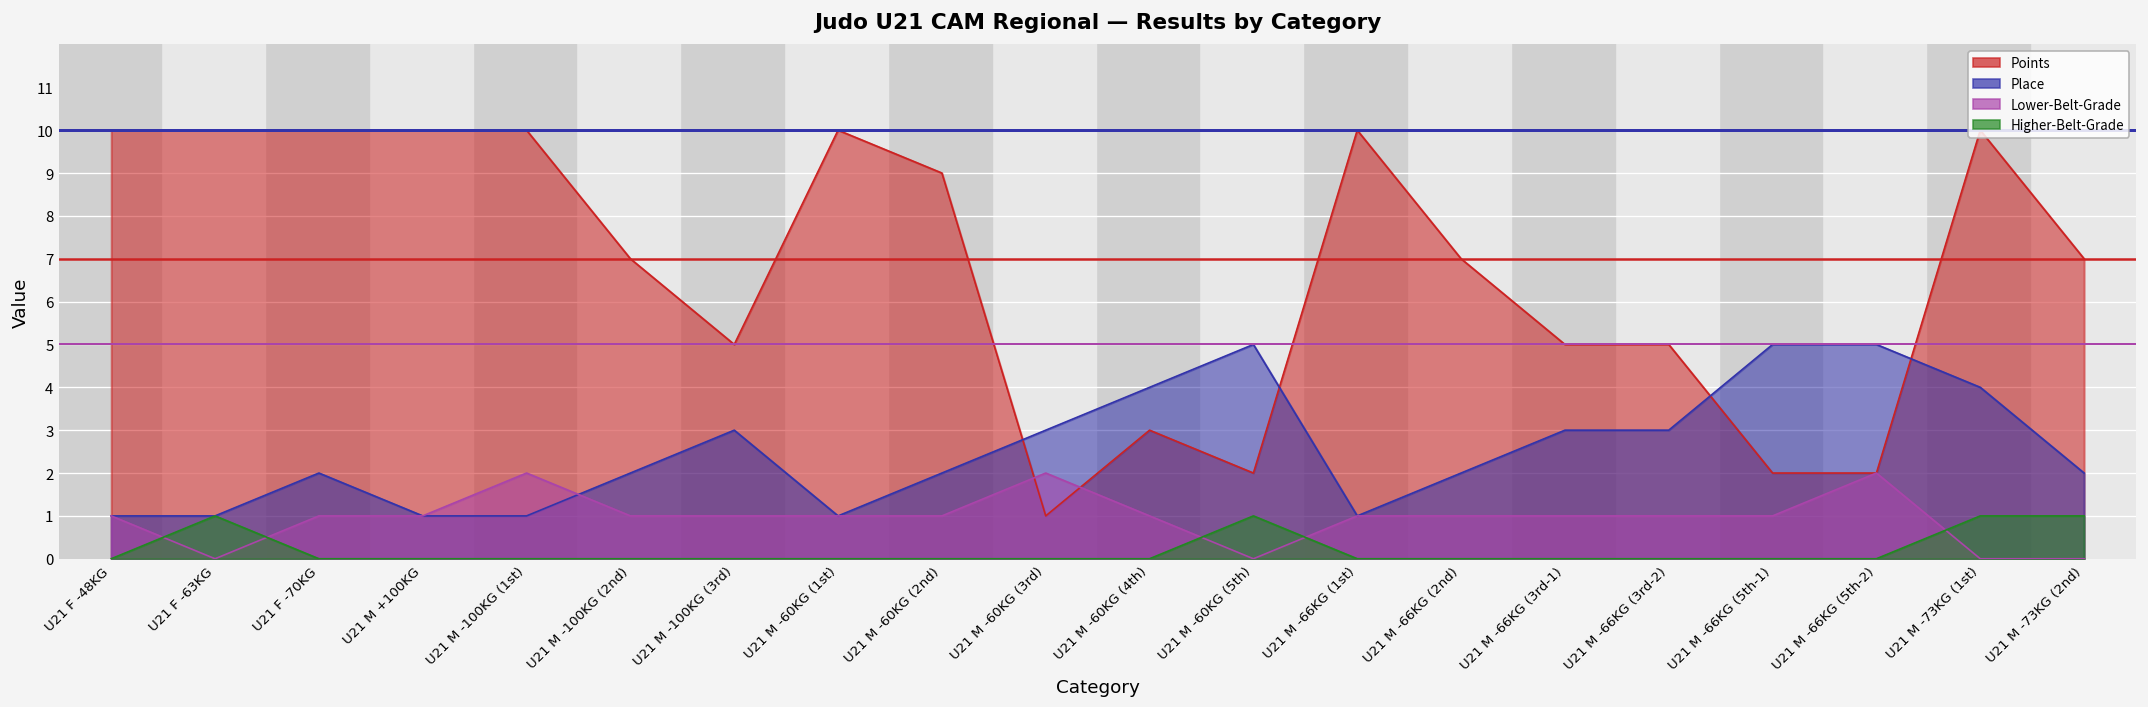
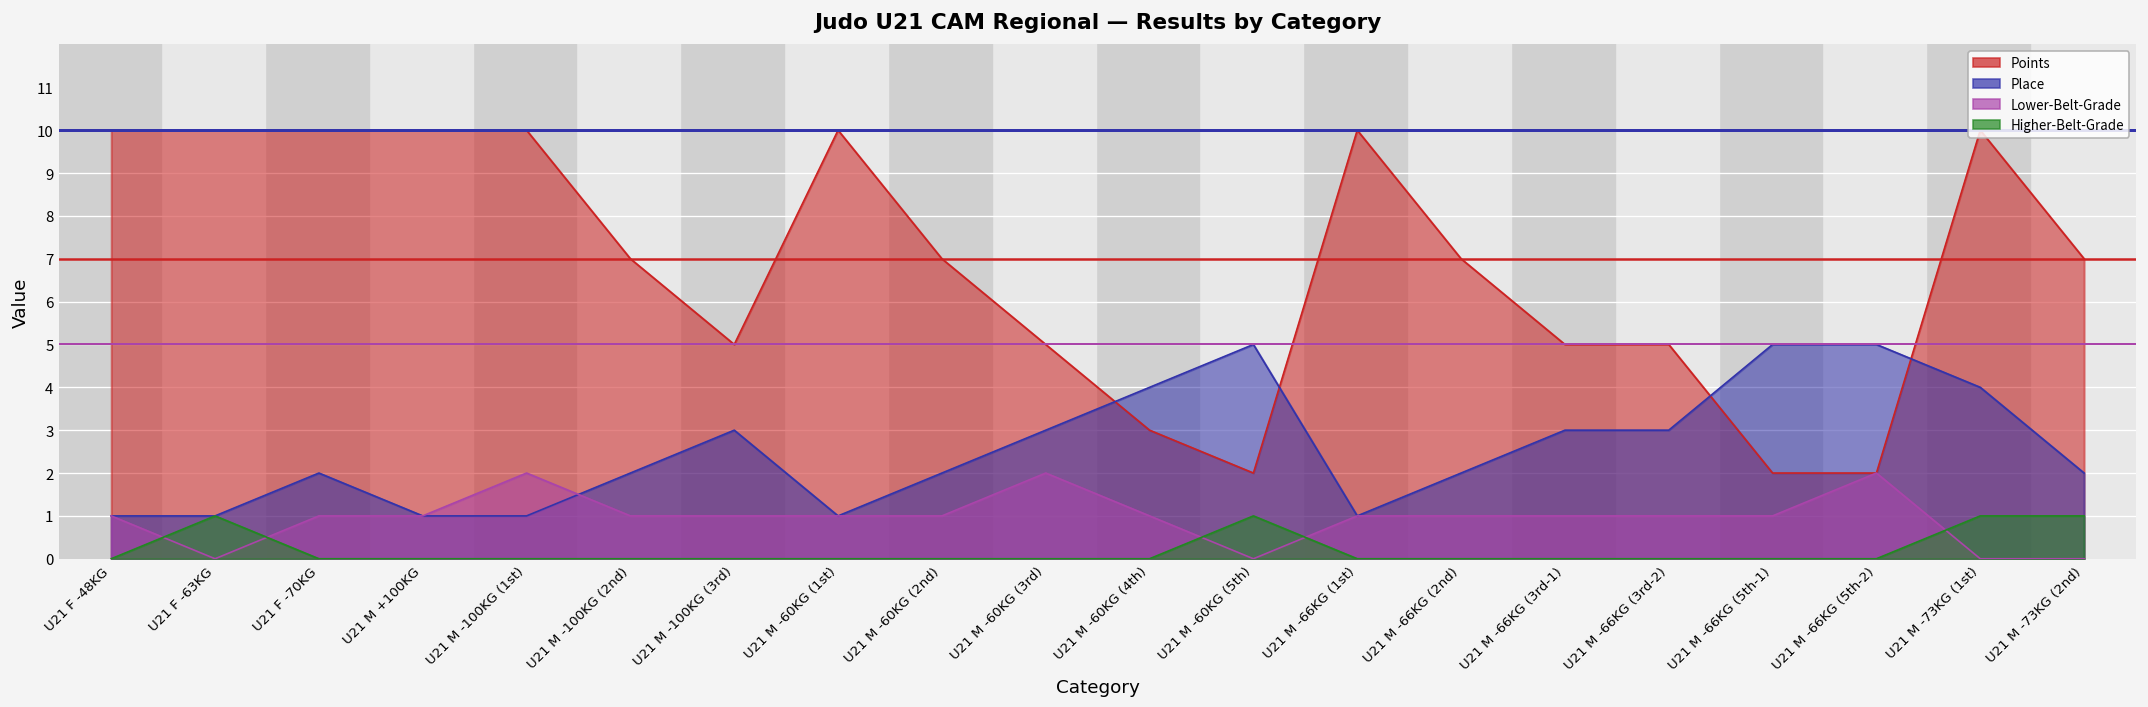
  {
    "Points": {
      "U21 F -48KG": 10,
      "U21 F -63KG": 10,
      "U21 F -70KG": 10,
      "U21 M +100KG": 10,
      "U21 M -100KG (1st)": 10,
      "U21 M -100KG (2nd)": 7,
      "U21 M -100KG (3rd)": 5,
      "U21 M -60KG (1st)": 10,
-     "U21 M -60KG (2nd)": 9,
-     "U21 M -60KG (3rd)": 1,
+     "U21 M -60KG (2nd)": 7,
+     "U21 M -60KG (3rd)": 5,
      "U21 M -60KG (4th)": 3,
      "U21 M -60KG (5th)": 2,
      "U21 M -66KG (1st)": 10,
      "U21 M -66KG (2nd)": 7,
      "U21 M -66KG (3rd-1)": 5,
      "U21 M -66KG (3rd-2)": 5,
      "U21 M -66KG (5th-1)": 2,
      "U21 M -73KG (1st)": 10,
      "U21 M -73KG (2nd)": 7
    },
    "Place": {
      "U21 F -70KG": 2,
      "U21 M -100KG (1st)": 1,
      "U21 M -100KG (2nd)": 2,
      "U21 M -100KG (3rd)": 3,
      "U21 M -60KG (2nd)": 2,
      "U21 M -60KG (3rd)": 3,
      "U21 M -60KG (4th)": 4,
      "U21 M -60KG (5th)": 5,
      "U21 M -66KG (2nd)": 2,
      "U21 M -66KG (3rd-1)": 3,
      "U21 M -66KG (3rd-2)": 3,
      "U21 M -66KG (5th-1)": 5,
      "U21 M -66KG (5th-2)": 5,
      "U21 M -73KG (1st)": 4,
      "U21 M -73KG (2nd)": 2
    },
    "Lower-Belt-Grade": {
      "U21 F -63KG": 0,
      "U21 F -70KG": 1,
      "U21 M -100KG (1st)": 2,
      "U21 M -100KG (2nd)": 1,
      "U21 M -100KG (3rd)": 1,
      "U21 M -60KG (2nd)": 1,
      "U21 M -60KG (3rd)": 2,
      "U21 M -60KG (4th)": 1,
      "U21 M -60KG (5th)": 0,
      "U21 M -66KG (2nd)": 1,
      "U21 M -66KG (3rd-1)": 1,
      "U21 M -66KG (3rd-2)": 1,
      "U21 M -66KG (5th-1)": 1,
      "U21 M -73KG (1st)": 0,
      "U21 M -73KG (2nd)": 0
    },
    "Higher-Belt-Grade": {
      "U21 F -48KG": 0,
      "U21 F -70KG": 0,
      "U21 M +100KG": 0,
      "U21 M -100KG (1st)": 0,
      "U21 M -100KG (2nd)": 0,
      "U21 M -100KG (3rd)": 0,
      "U21 M -60KG (1st)": 0,
      "U21 M -60KG (2nd)": 0,
      "U21 M -60KG (3rd)": 0,
      "U21 M -60KG (4th)": 0,
      "U21 M -60KG (5th)": 1,
      "U21 M -66KG (1st)": 0,
      "U21 M -66KG (2nd)": 0,
      "U21 M -66KG (3rd-1)": 0,
      "U21 M -66KG (3rd-2)": 0,
      "U21 M -66KG (5th-1)": 0,
      "U21 M -66KG (5th-2)": 0,
      "U21 M -73KG (1st)": 1,
      "U21 M -73KG (2nd)": 1
    }
  }
